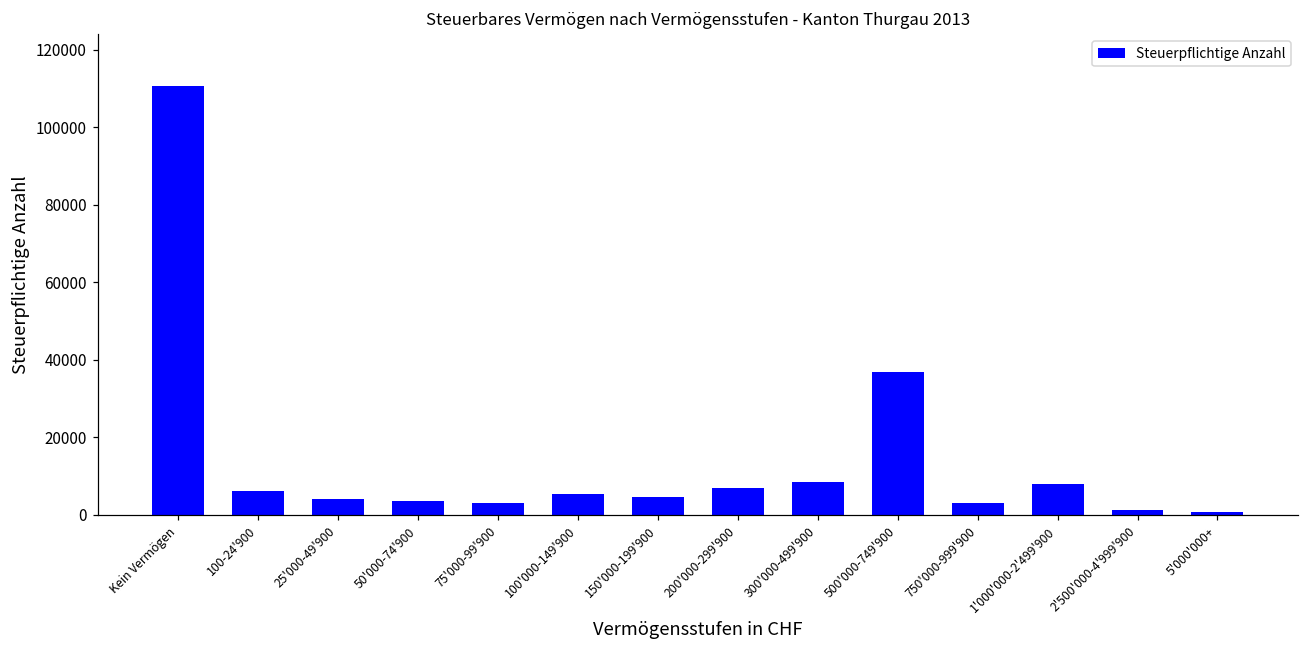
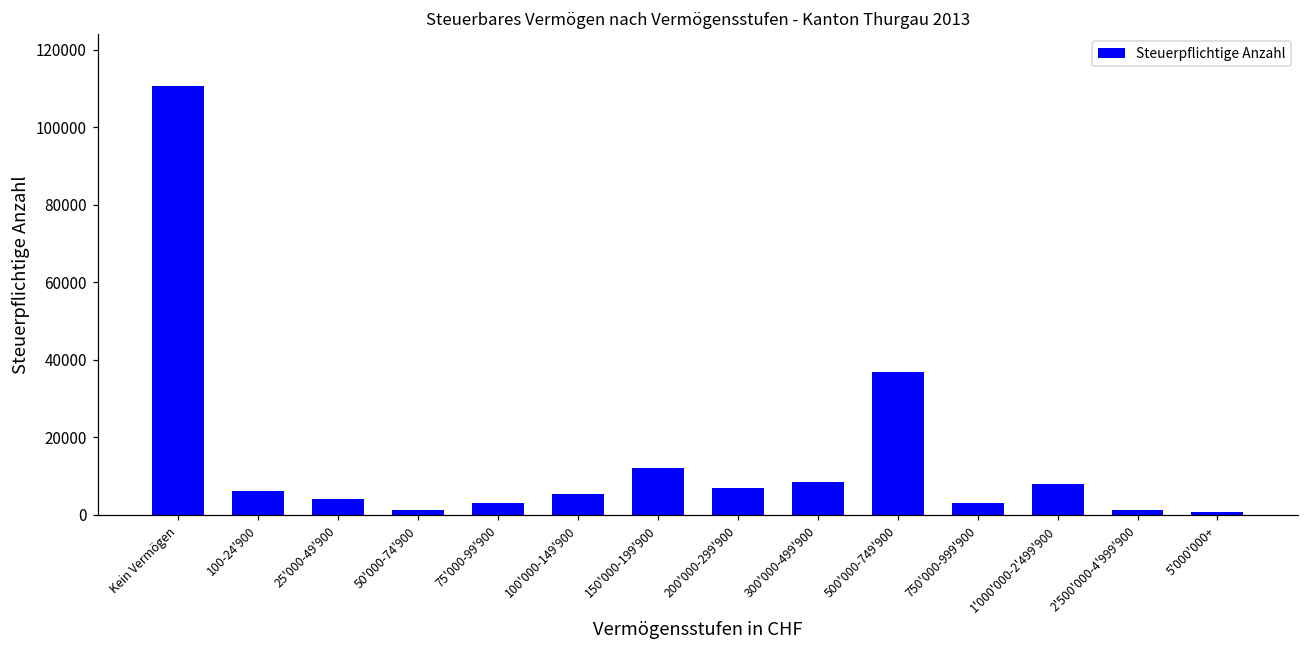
  {
    "Kein Vermögen": 111000,
    "100-24'900": 6000,
    "25'000-49'900": 4000,
-   "50'000-74'900": 4000,
+   "50'000-74'900": 1000,
    "75'000-99'900": 3000,
    "100'000-149'900": 5000,
-   "150'000-199'900": 4000,
+   "150'000-199'900": 12000,
    "200'000-299'900": 7000,
    "300'000-499'900": 9000,
    "500'000-749'900": 37000,
    "750'000-999'900": 3000,
    "1'000'000-2'499'900": 8000,
    "2'500'000-4'999'900": 1000,
    "5'000'000+": 1000
  }
